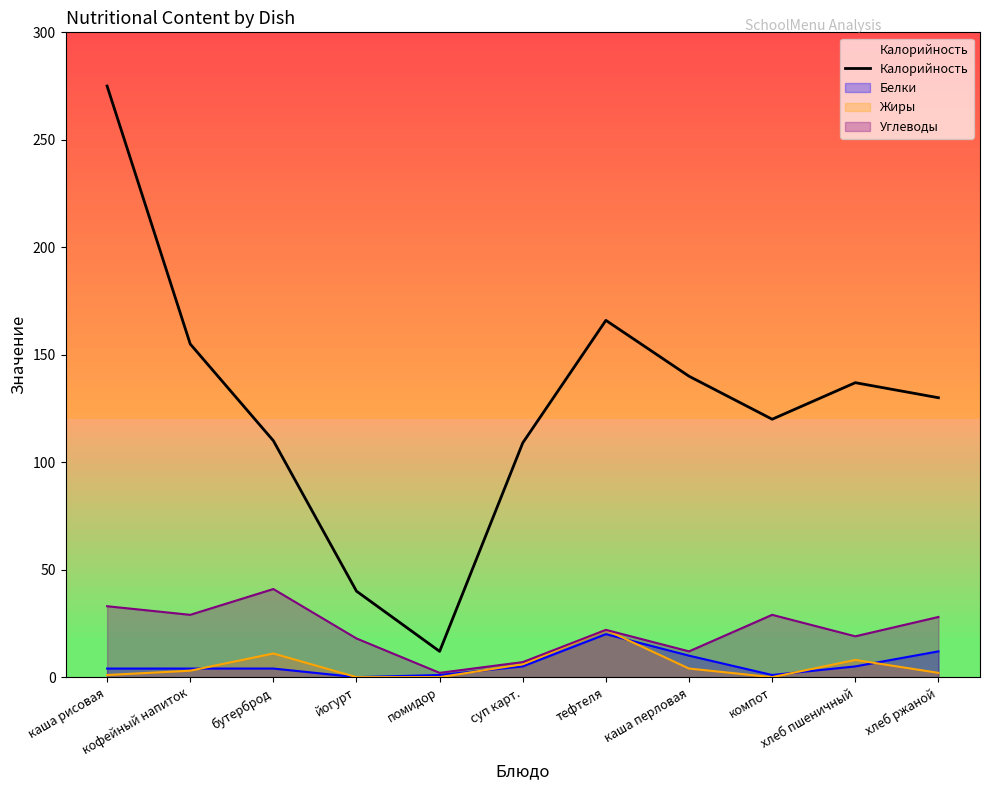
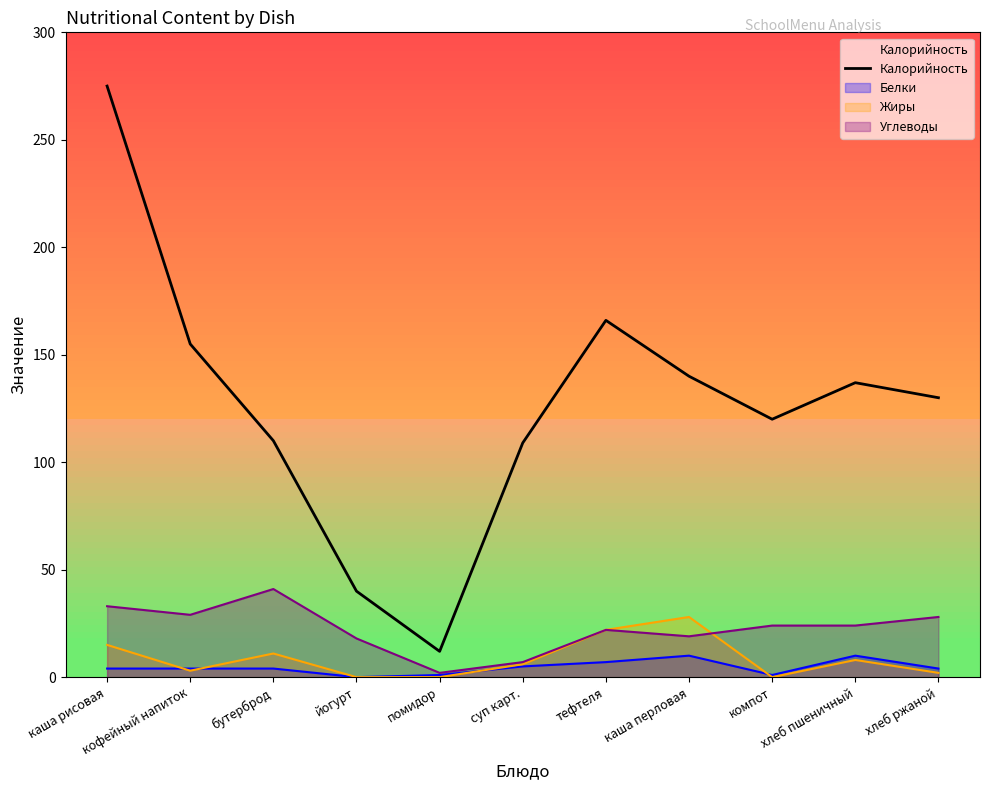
  {
    "Белки": {
      "каша рисовая": 4,
      "бутерброд": 4,
-     "тефтеля": 20,
+     "тефтеля": 7,
      "каша перловая": 10,
-     "хлеб пшеничный": 5,
-     "хлеб ржаной": 12
+     "хлеб пшеничный": 10,
+     "хлеб ржаной": 4
    },
    "Жиры": {
-     "каша рисовая": 1,
+     "каша рисовая": 15,
      "бутерброд": 11,
-     "каша перловая": 4,
+     "каша перловая": 28,
      "хлеб пшеничный": 8,
      "хлеб ржаной": 2
    },
    "Углеводы": {
      "каша рисовая": 33,
      "кофейный напиток": 29,
      "бутерброд": 41,
      "йогурт": 18,
-     "каша перловая": 12,
-     "компот": 29,
-     "хлеб пшеничный": 19,
+     "каша перловая": 19,
+     "компот": 24,
+     "хлеб пшеничный": 24,
      "хлеб ржаной": 28
    }
  }
